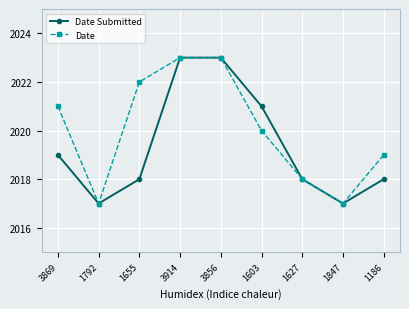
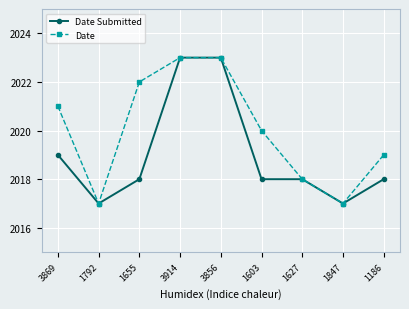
  {
    "Date Submitted": {
      "3869": 2019,
      "1655": 2018,
-     "1603": 2021,
+     "1603": 2018,
      "1186": 2018
    },
    "Date": {
      "3869": 2021,
      "1655": 2022,
      "1603": 2020,
      "1186": 2019
    }
  }
